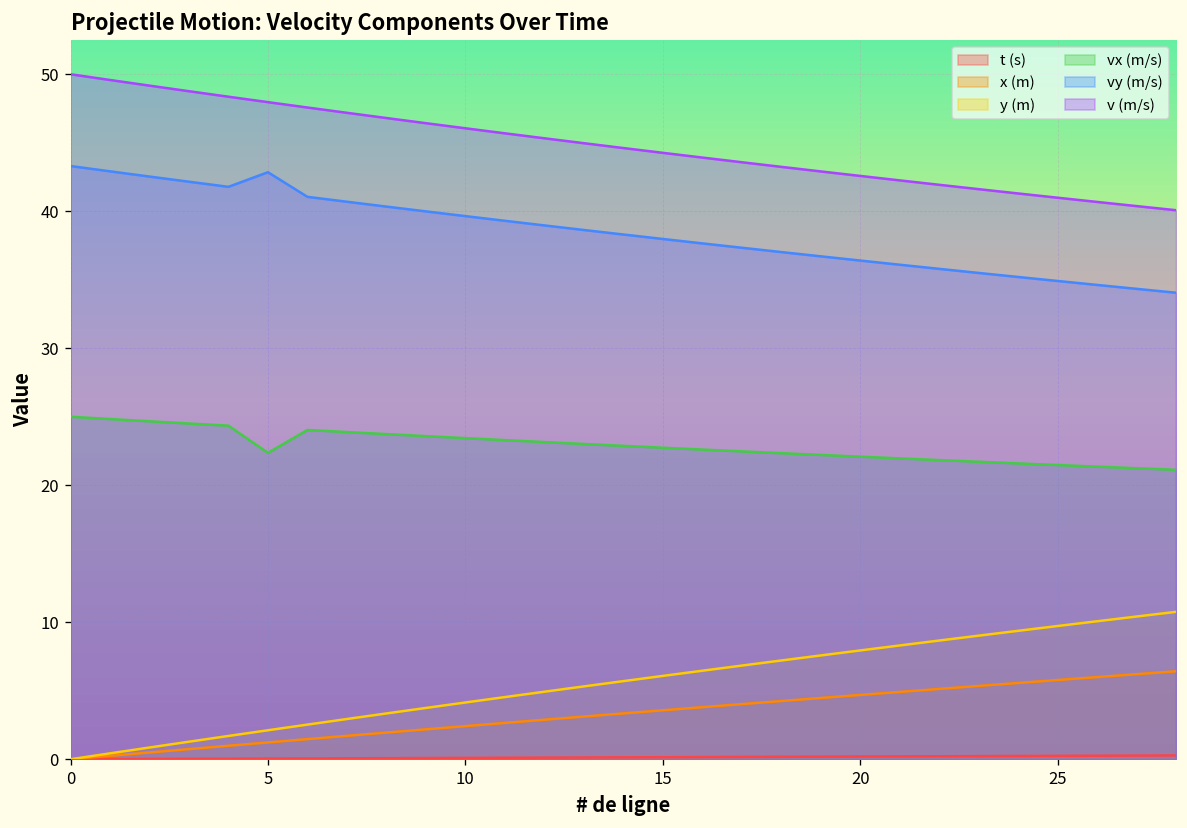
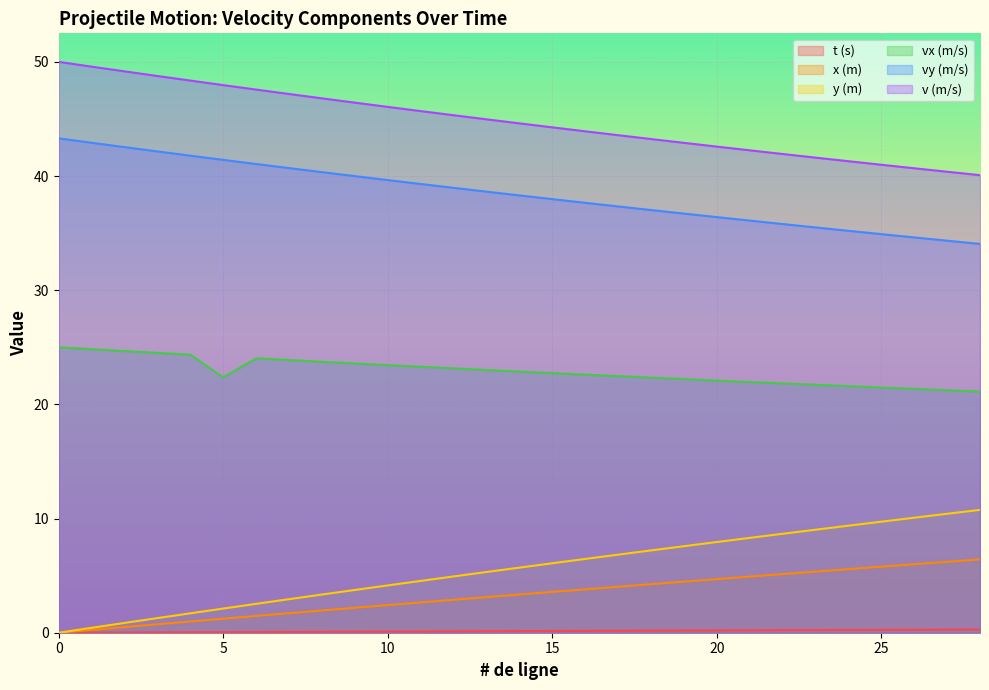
  {
    "vx (m/s)": {
      "0": 25.0,
      "5": 22.4,
      "10": 23.4,
      "15": 22.7,
      "20": 22.1,
      "25": 21.5
    },
    "vy (m/s)": {
      "0": 43.3,
-     "5": 42.8,
+     "5": 41.4,
      "10": 39.6,
      "15": 38.0,
      "20": 36.4,
      "25": 34.9
    },
    "v (m/s)": {
      "0": 50.0,
      "5": 48.0,
      "10": 46.1,
      "15": 44.3,
      "20": 42.6,
      "25": 41.0
    }
  }
